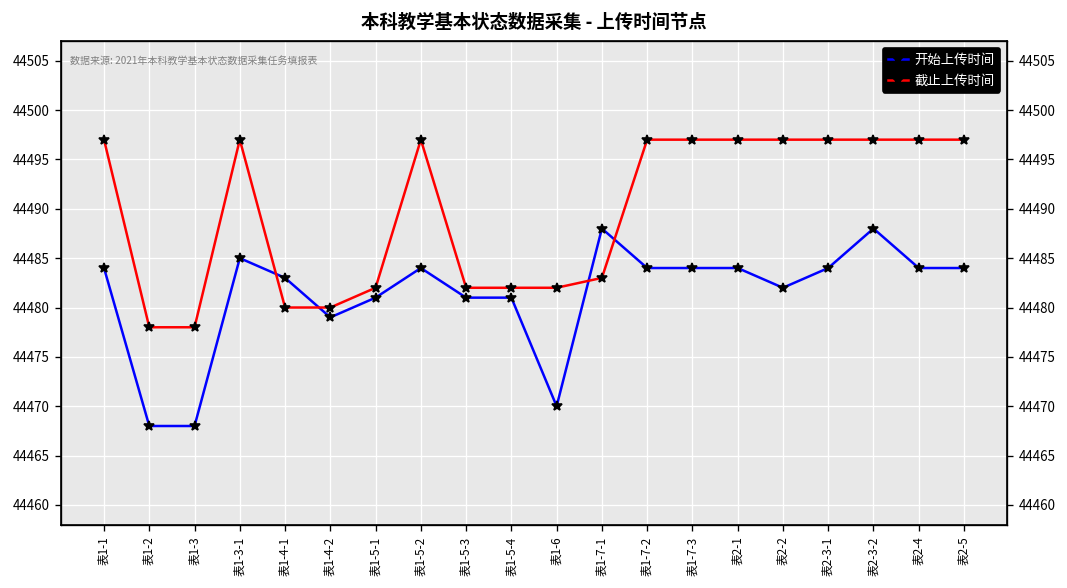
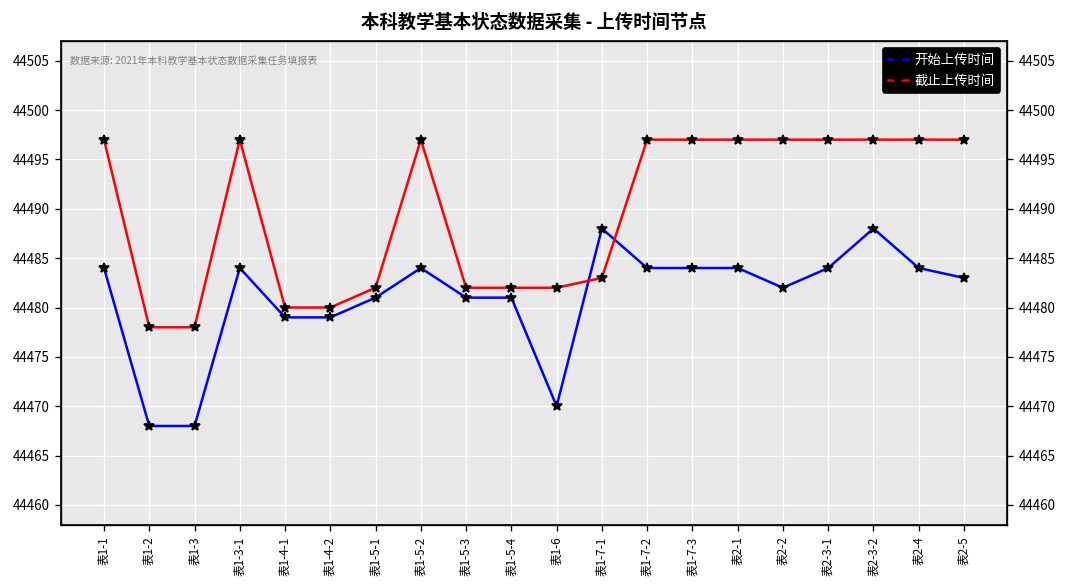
  {
    "开始上传时间": {
      "表1-1": 44484,
      "表1-2": 44468,
      "表1-3": 44468,
-     "表1-3-1": 44485,
-     "表1-4-1": 44483,
+     "表1-3-1": 44484,
+     "表1-4-1": 44479,
      "表1-4-2": 44479,
      "表1-5-1": 44481,
      "表1-5-2": 44484,
      "表1-5-3": 44481,
      "表1-5-4": 44481,
      "表1-6": 44470,
      "表1-7-1": 44488,
      "表1-7-2": 44484,
      "表1-7-3": 44484,
      "表2-1": 44484,
      "表2-2": 44482,
      "表2-3-1": 44484,
      "表2-3-2": 44488,
      "表2-4": 44484,
-     "表2-5": 44484
+     "表2-5": 44483
    },
    "截止上传时间": {
      "表1-1": 44497,
      "表1-2": 44478,
      "表1-3": 44478,
      "表1-3-1": 44497,
      "表1-4-1": 44480,
      "表1-4-2": 44480,
      "表1-5-1": 44482,
      "表1-5-2": 44497,
      "表1-5-3": 44482,
      "表1-5-4": 44482,
      "表1-6": 44482,
      "表1-7-1": 44483,
      "表1-7-2": 44497,
      "表1-7-3": 44497,
      "表2-1": 44497,
      "表2-2": 44497,
      "表2-3-1": 44497,
      "表2-3-2": 44497,
      "表2-4": 44497,
      "表2-5": 44497
    }
  }
